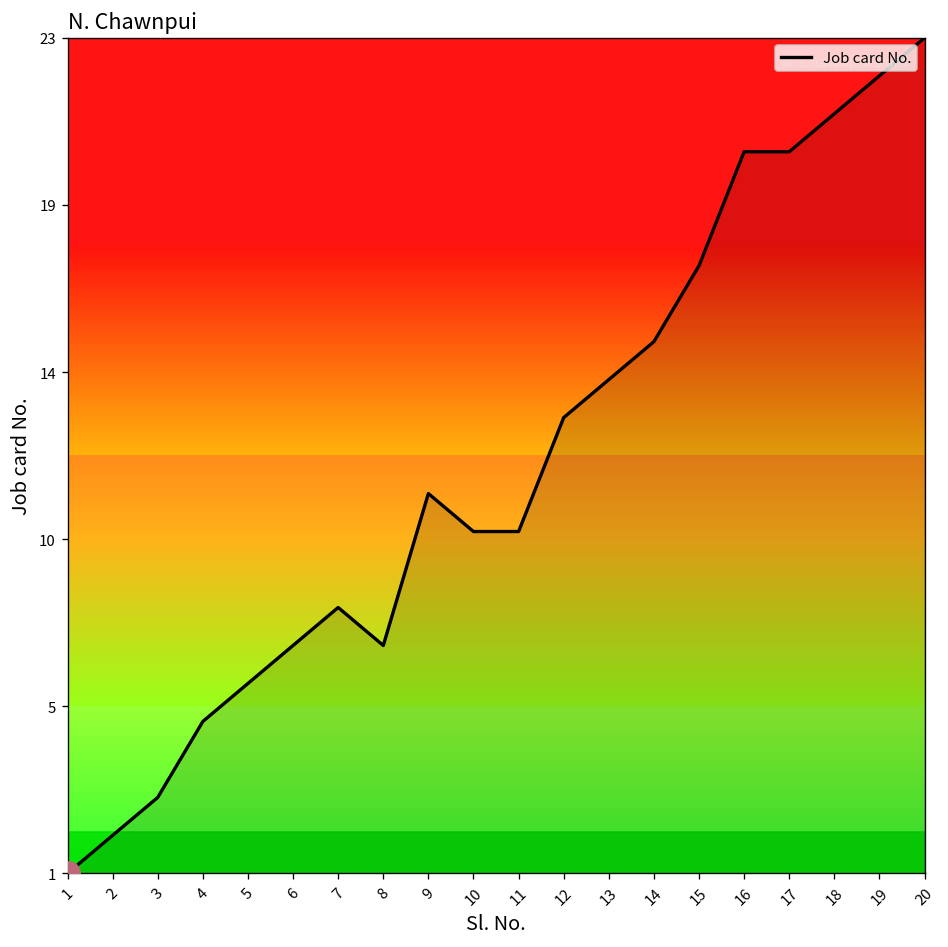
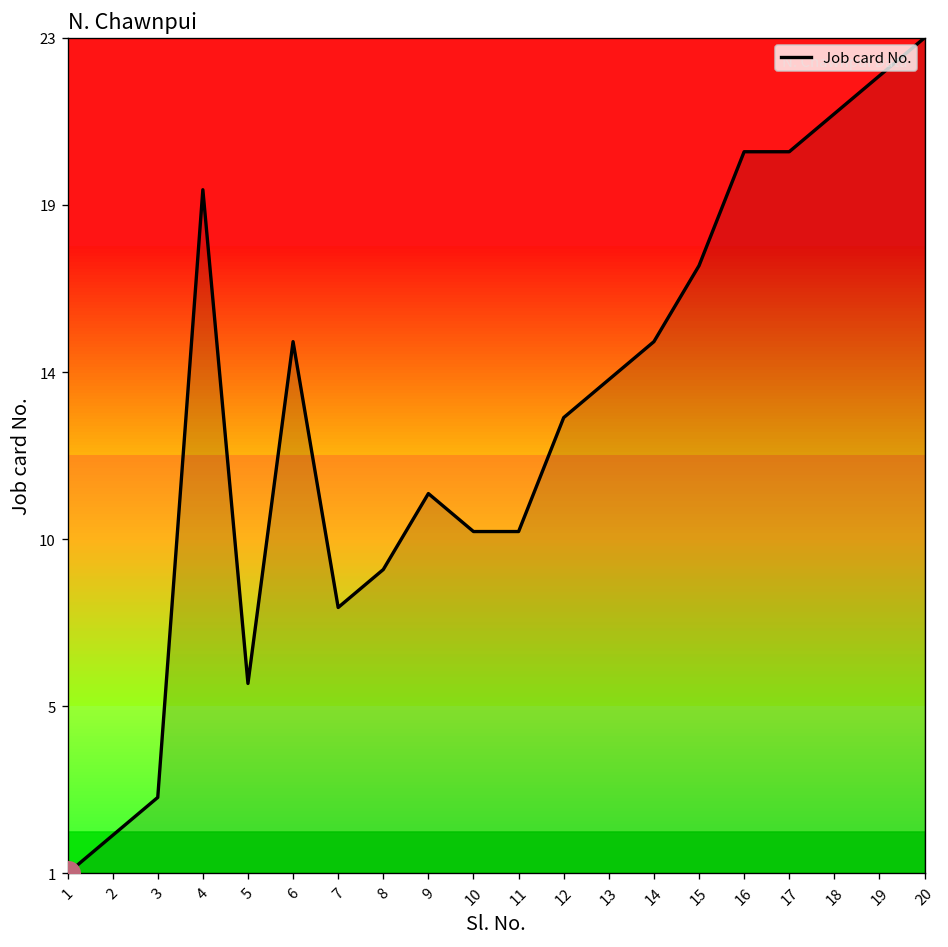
  {
    "Job card No.": {
      "3": 3,
-     "4": 5,
+     "4": 19,
      "5": 6,
-     "6": 7,
+     "6": 15,
      "7": 8,
-     "8": 7,
+     "8": 9,
      "9": 11,
      "10": 10,
      "11": 10,
      "12": 13,
      "13": 14,
      "14": 15,
      "15": 17,
      "16": 20,
      "17": 20,
      "18": 21,
      "19": 22,
      "20": 23
    }
  }
